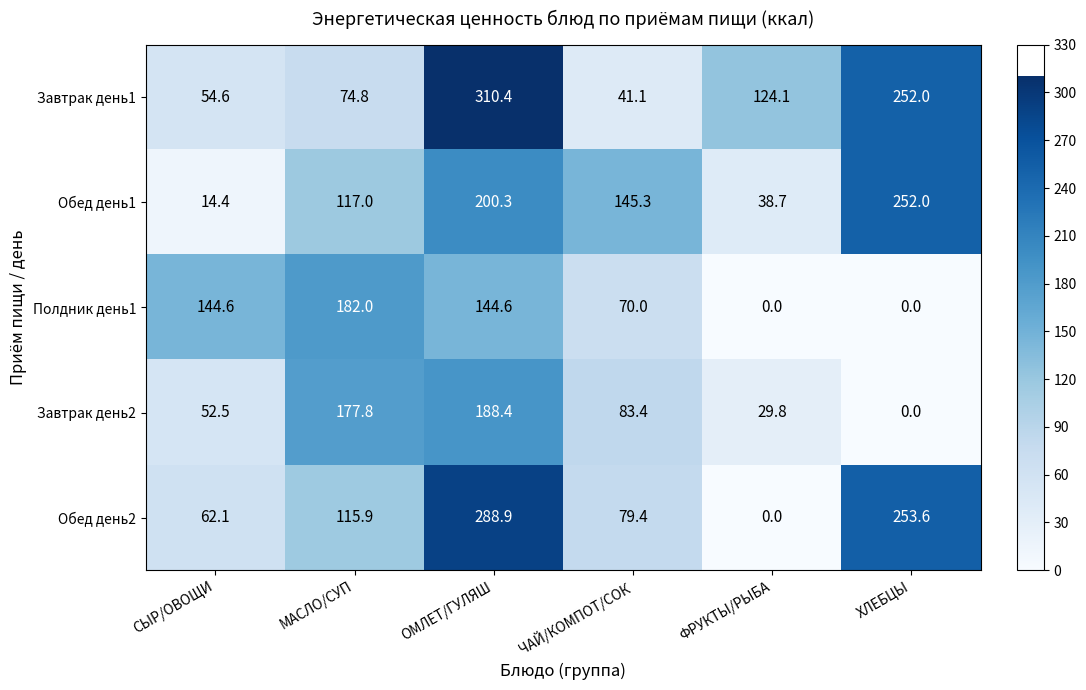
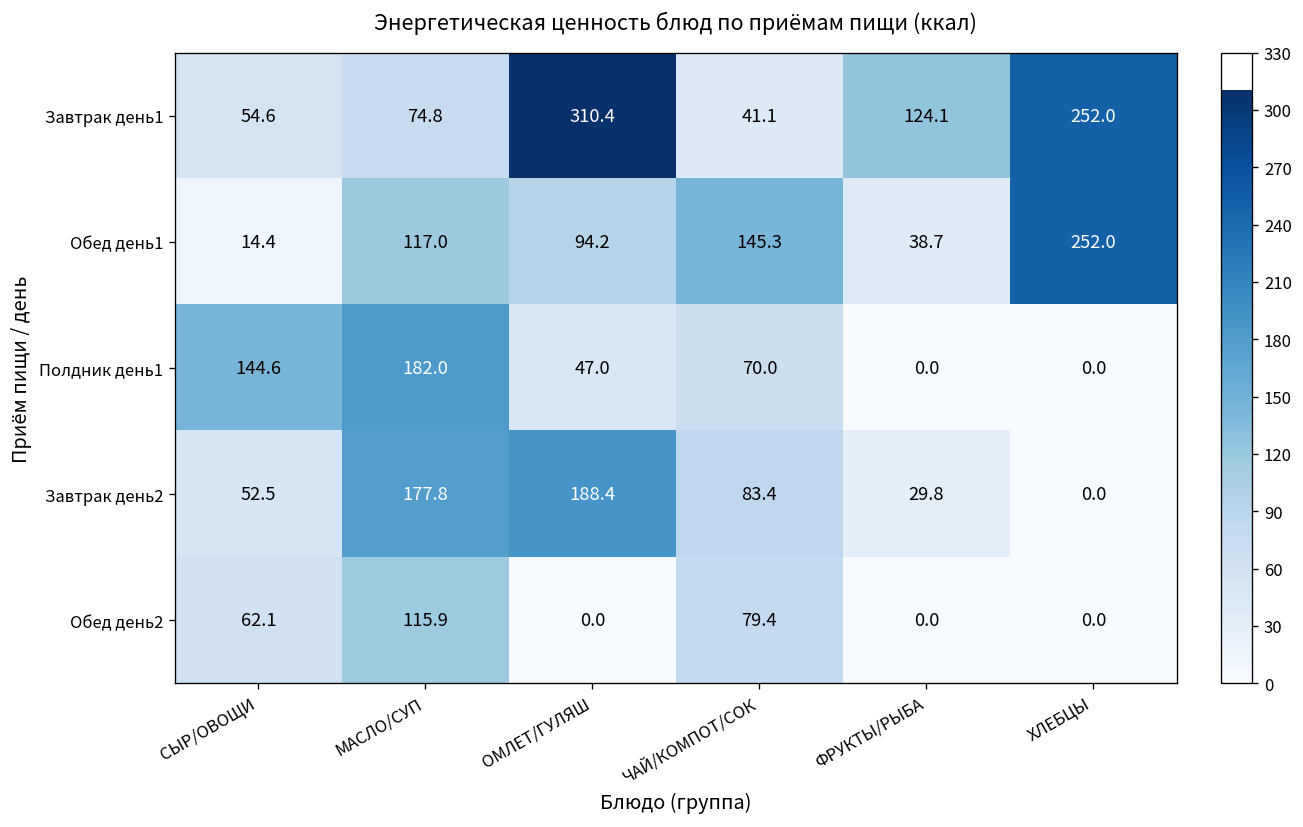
  {
    "Завтрак день1": {
      "СЫР/ОВОЩИ": 54.6,
      "МАСЛО/СУП": 74.8,
      "ОМЛЕТ/ГУЛЯШ": 310.4,
      "ЧАЙ/КОМПОТ/СОК": 41.1,
      "ФРУКТЫ/РЫБА": 124.1,
      "ХЛЕБЦЫ": 252.0
    },
    "Обед день1": {
      "СЫР/ОВОЩИ": 14.4,
      "МАСЛО/СУП": 117.0,
-     "ОМЛЕТ/ГУЛЯШ": 200.3,
+     "ОМЛЕТ/ГУЛЯШ": 94.2,
      "ЧАЙ/КОМПОТ/СОК": 145.3,
      "ФРУКТЫ/РЫБА": 38.7,
      "ХЛЕБЦЫ": 252.0
    },
    "Полдник день1": {
      "СЫР/ОВОЩИ": 144.6,
      "МАСЛО/СУП": 182.0,
-     "ОМЛЕТ/ГУЛЯШ": 144.6,
+     "ОМЛЕТ/ГУЛЯШ": 47.0,
      "ЧАЙ/КОМПОТ/СОК": 70.0,
      "ФРУКТЫ/РЫБА": 0.0,
      "ХЛЕБЦЫ": 0.0
    },
    "Завтрак день2": {
      "СЫР/ОВОЩИ": 52.5,
      "МАСЛО/СУП": 177.8,
      "ОМЛЕТ/ГУЛЯШ": 188.4,
      "ЧАЙ/КОМПОТ/СОК": 83.4,
      "ФРУКТЫ/РЫБА": 29.8,
      "ХЛЕБЦЫ": 0.0
    },
    "Обед день2": {
      "СЫР/ОВОЩИ": 62.1,
      "МАСЛО/СУП": 115.9,
-     "ОМЛЕТ/ГУЛЯШ": 288.9,
+     "ОМЛЕТ/ГУЛЯШ": 0.0,
      "ЧАЙ/КОМПОТ/СОК": 79.4,
      "ФРУКТЫ/РЫБА": 0.0,
-     "ХЛЕБЦЫ": 253.6
+     "ХЛЕБЦЫ": 0.0
    }
  }
